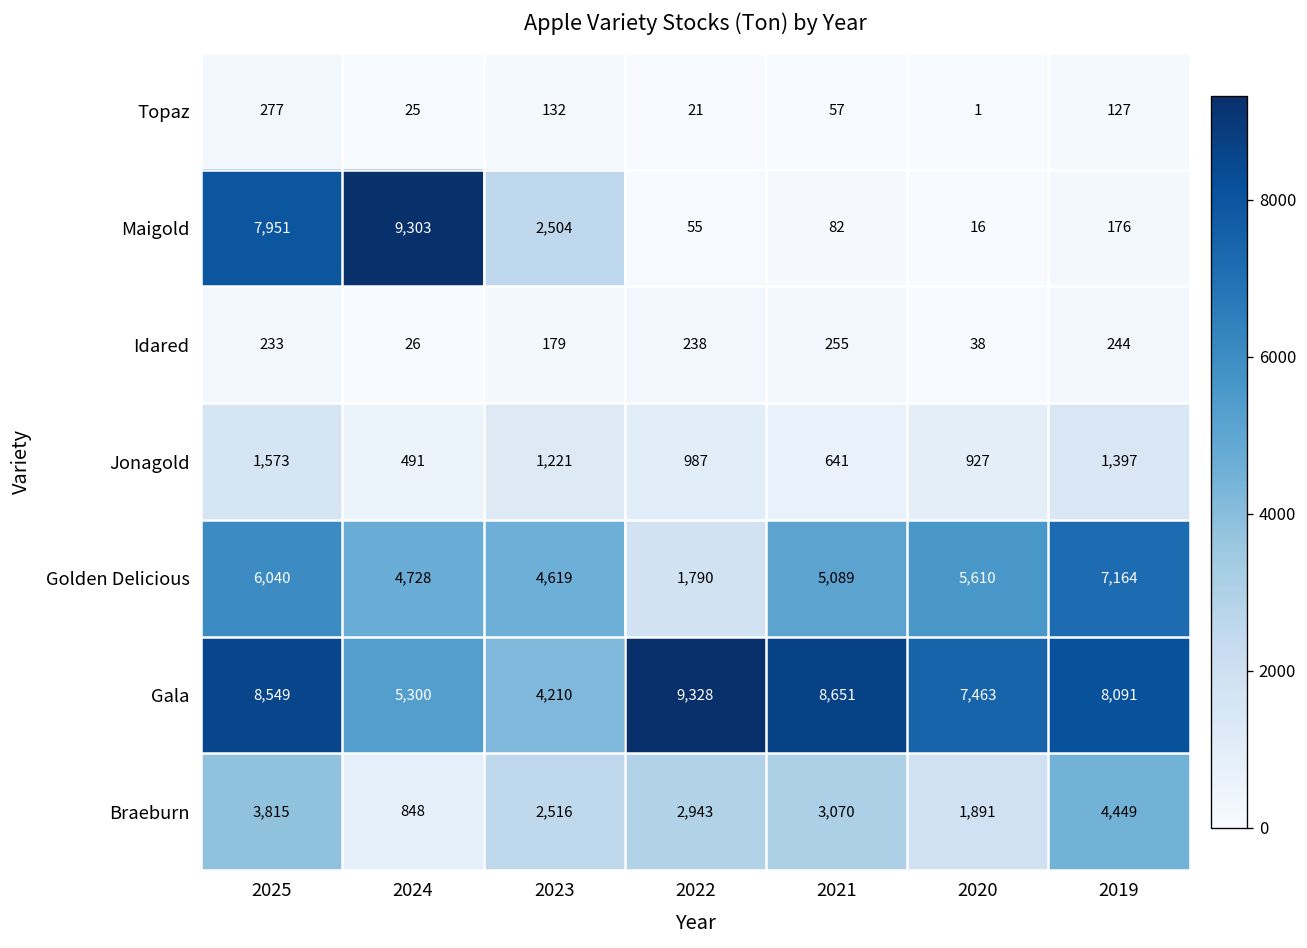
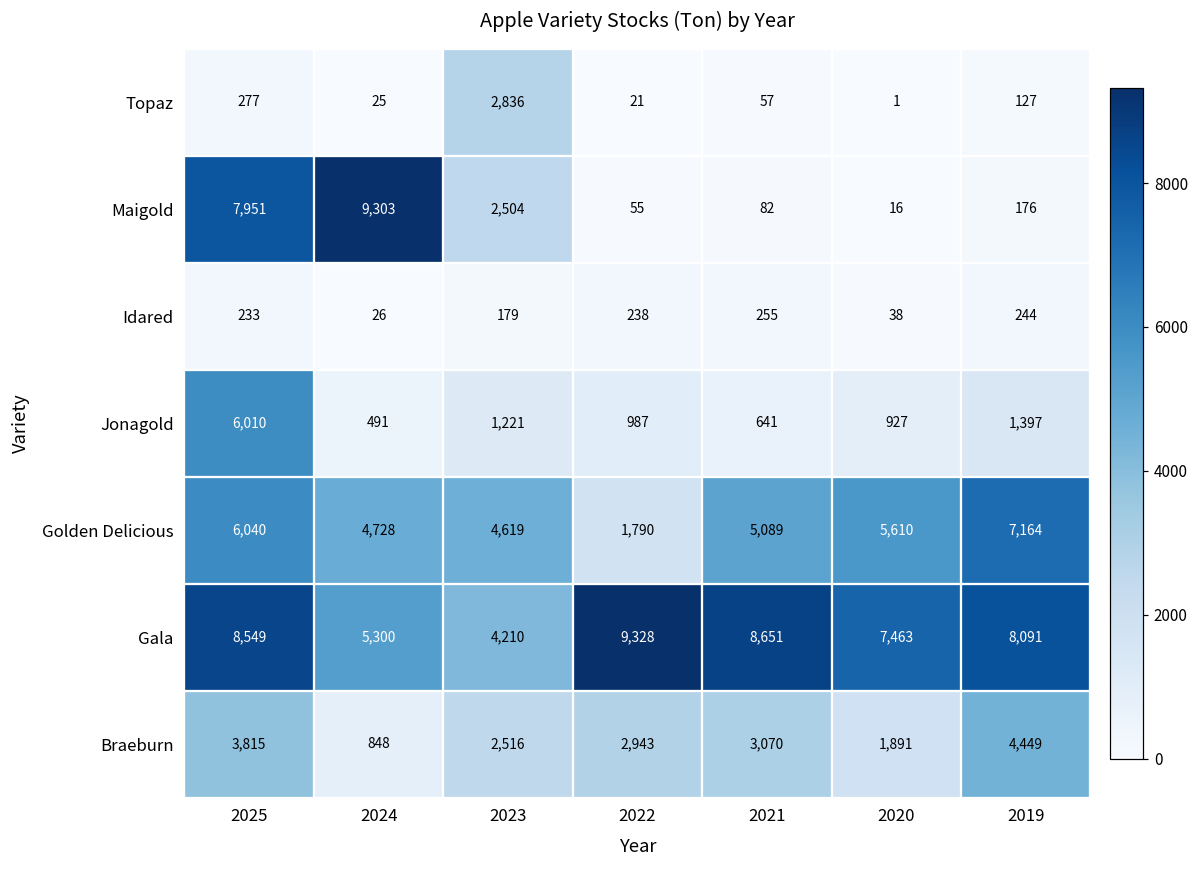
  {
    "Topaz": {
      "2025": "277",
      "2024": "25",
-     "2023": "132",
+     "2023": "2,836",
      "2022": "21",
      "2021": "57",
      "2020": "1",
      "2019": "127"
    },
    "Maigold": {
      "2025": "7,951",
      "2024": "9,303",
      "2023": "2,504",
      "2022": "55",
      "2021": "82",
      "2020": "16",
      "2019": "176"
    },
    "Idared": {
      "2025": "233",
      "2024": "26",
      "2023": "179",
      "2022": "238",
      "2021": "255",
      "2020": "38",
      "2019": "244"
    },
    "Jonagold": {
-     "2025": "1,573",
+     "2025": "6,010",
      "2024": "491",
      "2023": "1,221",
      "2022": "987",
      "2021": "641",
      "2020": "927",
      "2019": "1,397"
    },
    "Golden Delicious": {
      "2025": "6,040",
      "2024": "4,728",
      "2023": "4,619",
      "2022": "1,790",
      "2021": "5,089",
      "2020": "5,610",
      "2019": "7,164"
    },
    "Gala": {
      "2025": "8,549",
      "2024": "5,300",
      "2023": "4,210",
      "2022": "9,328",
      "2021": "8,651",
      "2020": "7,463",
      "2019": "8,091"
    },
    "Braeburn": {
      "2025": "3,815",
      "2024": "848",
      "2023": "2,516",
      "2022": "2,943",
      "2021": "3,070",
      "2020": "1,891",
      "2019": "4,449"
    }
  }
